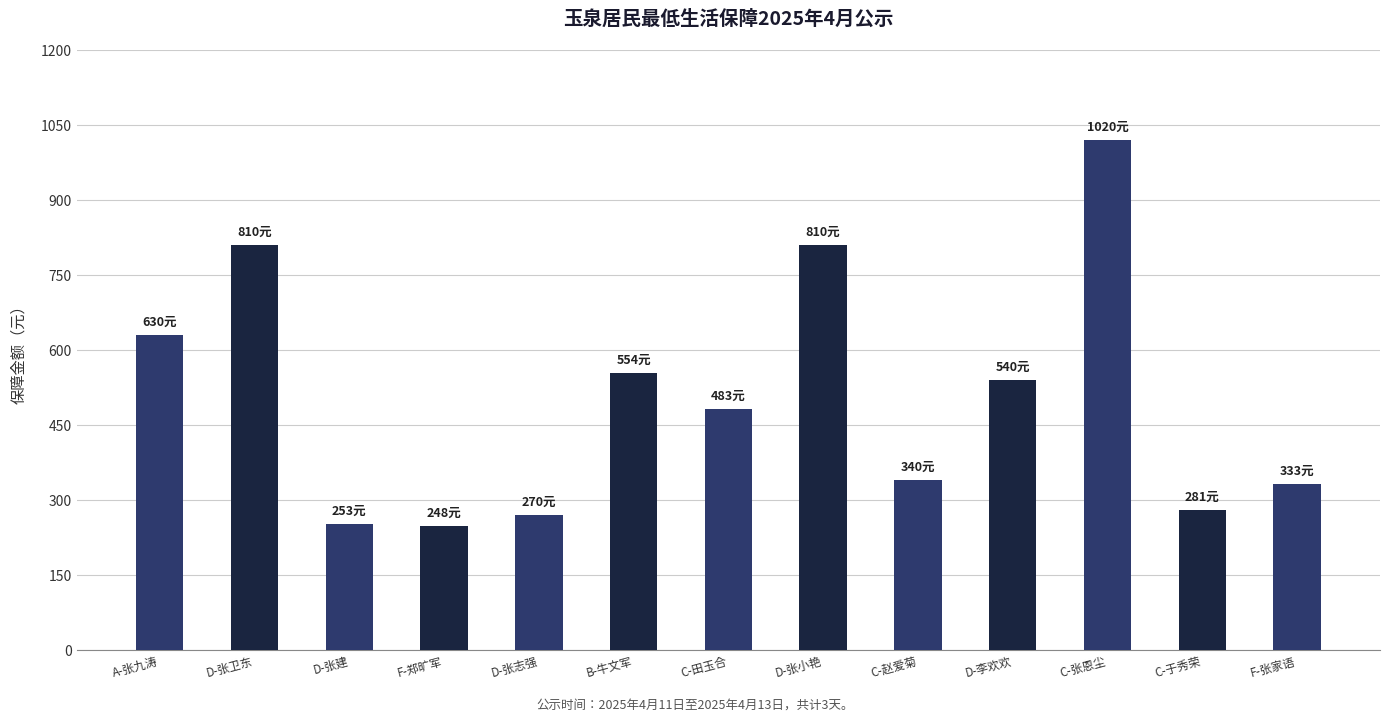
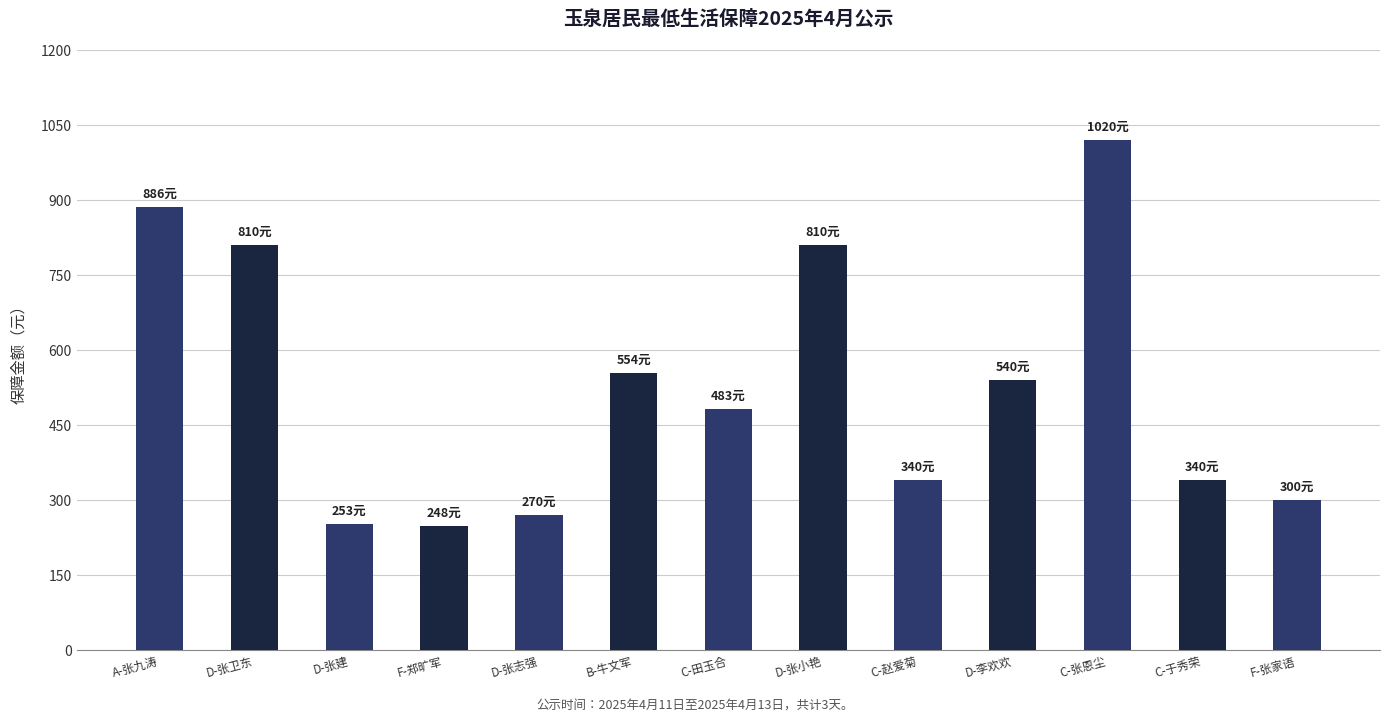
  {
-   "A-张九涛": "630元",
+   "A-张九涛": "886元",
    "D-张卫东": "810元",
    "D-张建": "253元",
    "F-郑旷军": "248元",
    "D-张志强": "270元",
    "B-牛文军": "554元",
    "C-田玉合": "483元",
    "D-张小艳": "810元",
    "C-赵爱菊": "340元",
    "D-李欢欢": "540元",
    "C-张恩尘": "1020元",
-   "C-于秀荣": "281元",
-   "F-张家语": "333元"
+   "C-于秀荣": "340元",
+   "F-张家语": "300元"
  }
